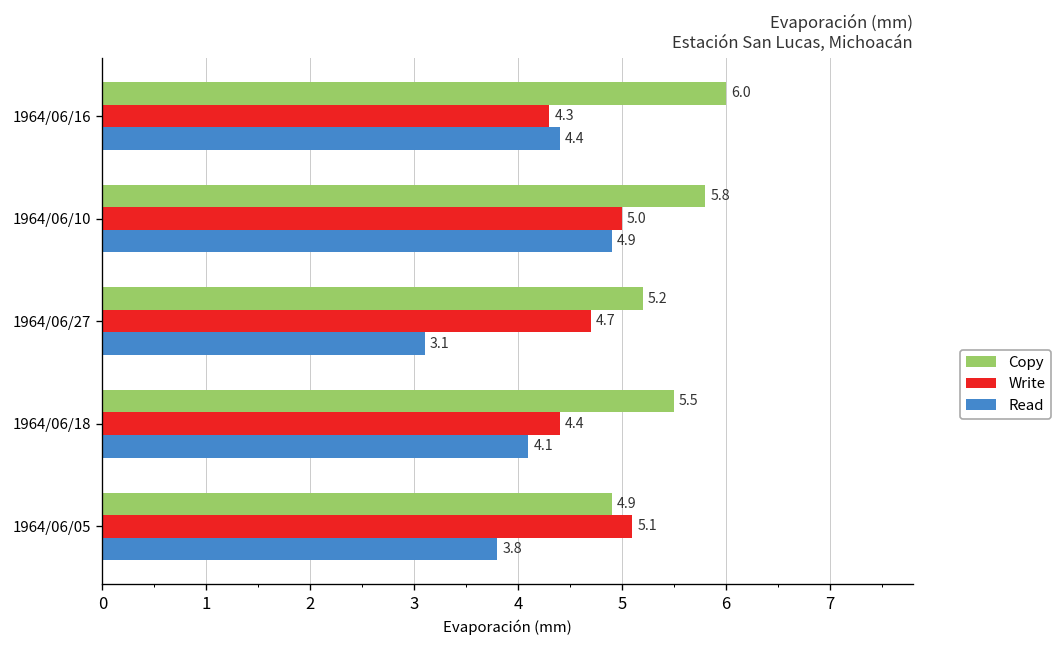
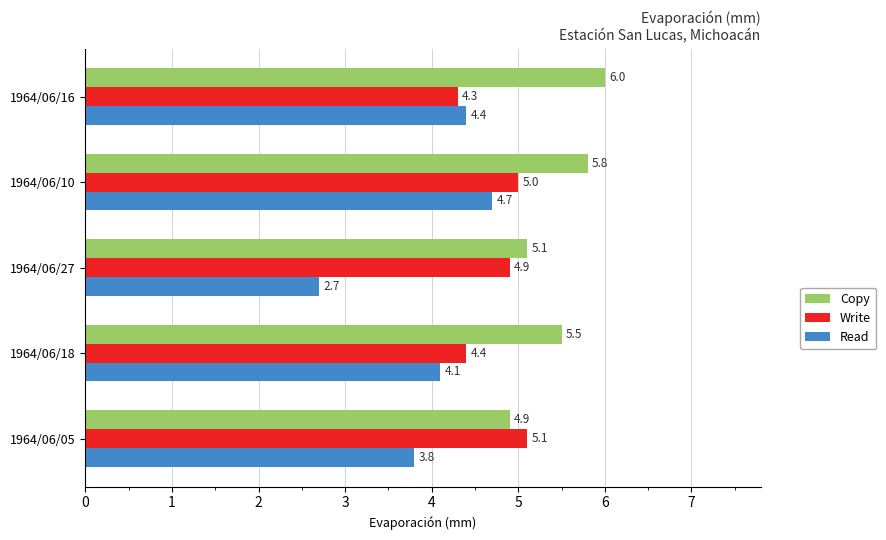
  {
    "Copy": {
      "1964/06/16": 6.0,
      "1964/06/10": 5.8,
-     "1964/06/27": 5.2,
+     "1964/06/27": 5.1,
      "1964/06/18": 5.5,
      "1964/06/05": 4.9
    },
    "Write": {
      "1964/06/16": 4.3,
      "1964/06/10": 5.0,
-     "1964/06/27": 4.7,
+     "1964/06/27": 4.9,
      "1964/06/18": 4.4,
      "1964/06/05": 5.1
    },
    "Read": {
      "1964/06/16": 4.4,
-     "1964/06/10": 4.9,
-     "1964/06/27": 3.1,
+     "1964/06/10": 4.7,
+     "1964/06/27": 2.7,
      "1964/06/18": 4.1,
      "1964/06/05": 3.8
    }
  }
